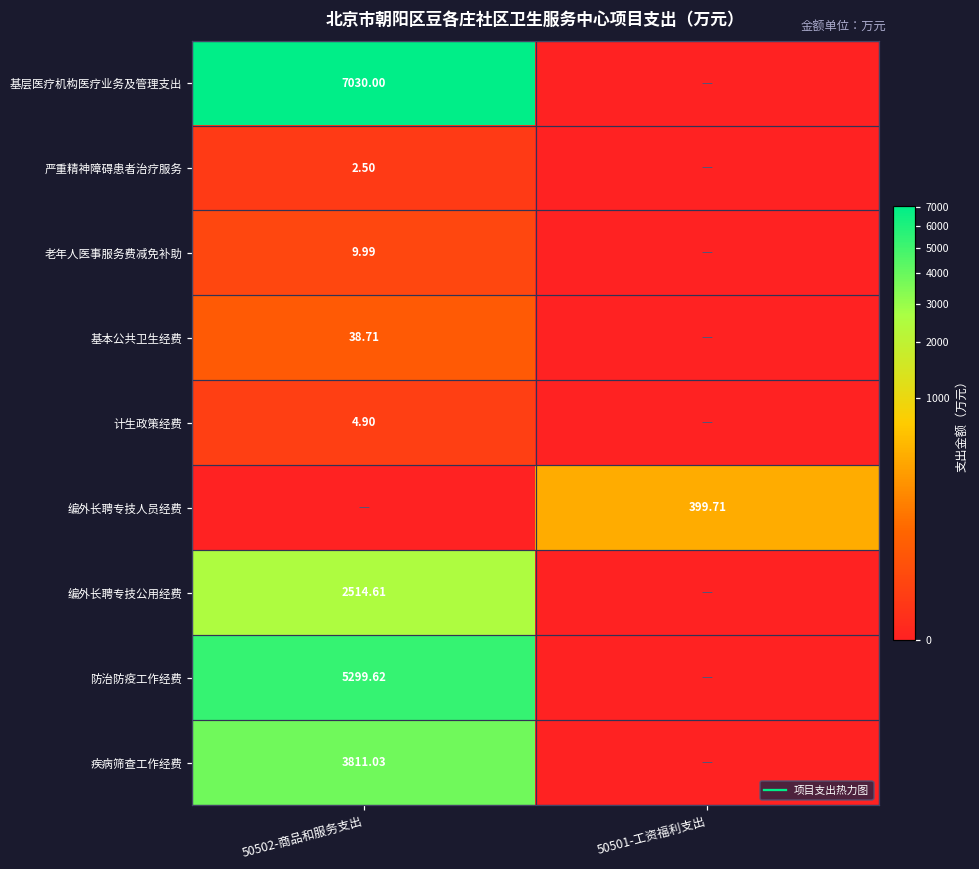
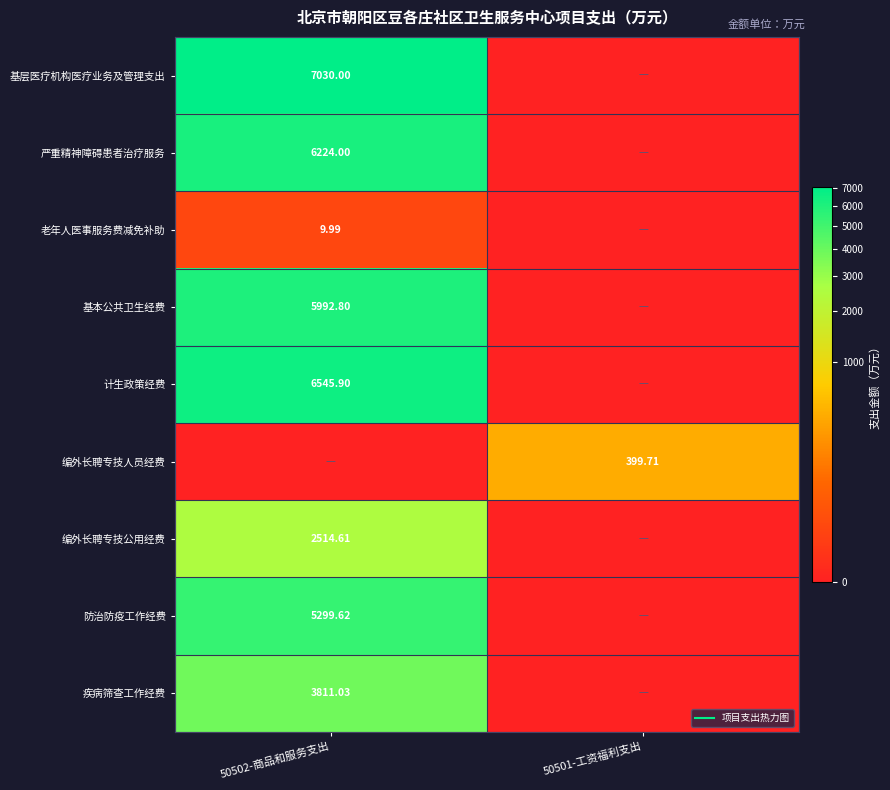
  {
    "基层医疗机构医疗业务及管理支出": {
      "50502-商品和服务支出": 7030.00
    },
    "严重精神障碍患者治疗服务": {
-     "50502-商品和服务支出": 2.50
+     "50502-商品和服务支出": 6224.00
    },
    "老年人医事服务费减免补助": {
      "50502-商品和服务支出": 9.99
    },
    "基本公共卫生经费": {
-     "50502-商品和服务支出": 38.71
+     "50502-商品和服务支出": 5992.80
    },
    "计生政策经费": {
-     "50502-商品和服务支出": 4.90
+     "50502-商品和服务支出": 6545.90
    },
    "编外长聘专技人员经费": {
      "50501-工资福利支出": 399.71
    },
    "编外长聘专技公用经费": {
      "50502-商品和服务支出": 2514.61
    },
    "防治防疫工作经费": {
      "50502-商品和服务支出": 5299.62
    },
    "疾病筛查工作经费": {
      "50502-商品和服务支出": 3811.03
    }
  }
